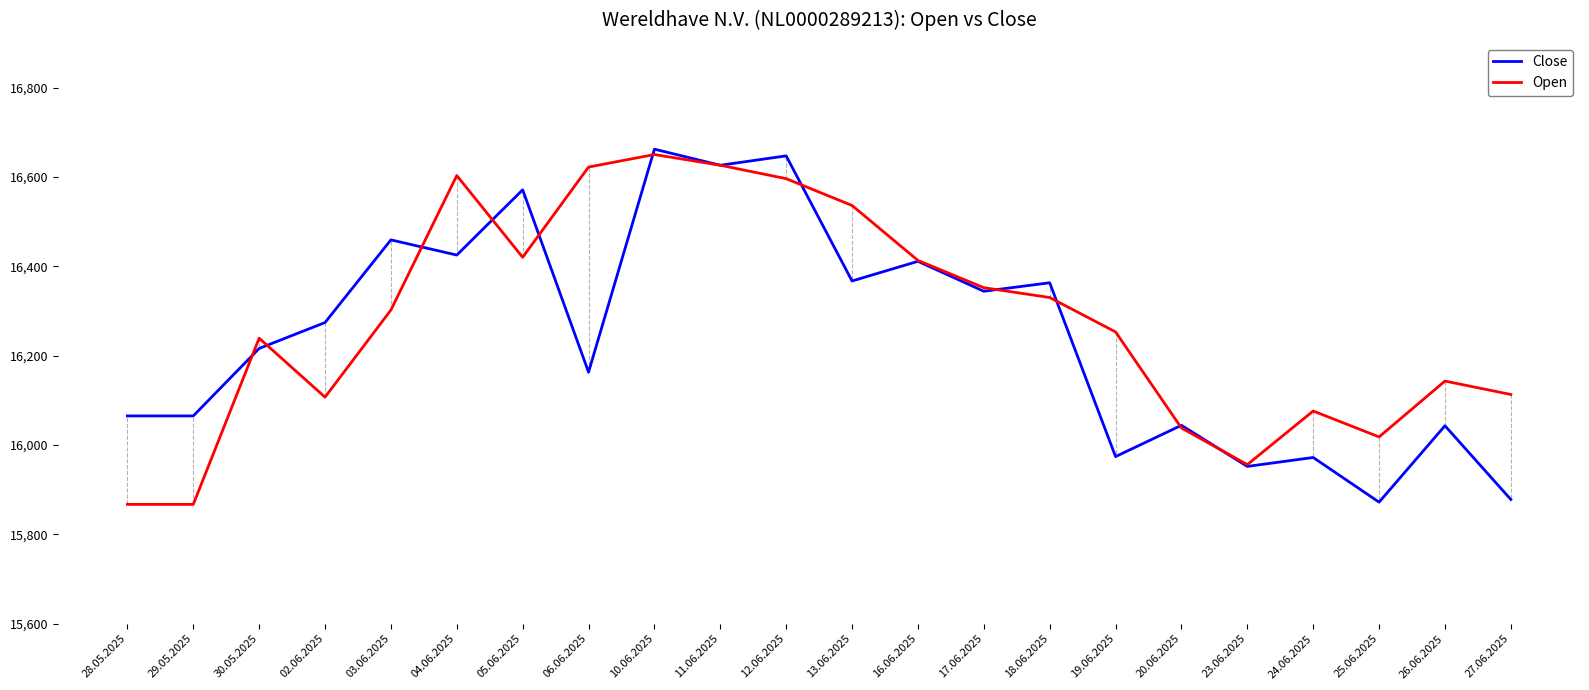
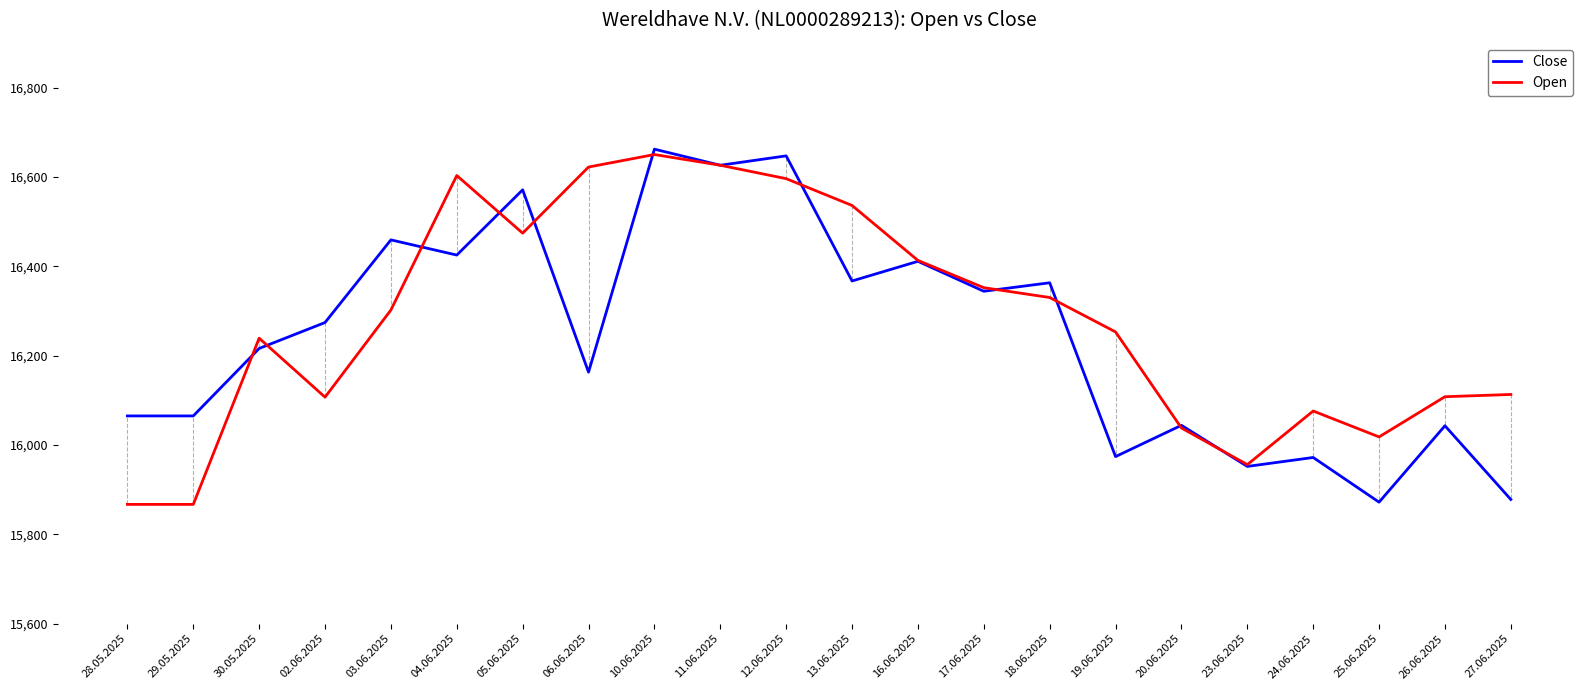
  {
    "Open": {
-     "05.06.2025": "16,420",
-     "26.06.2025": "16,140"
+     "05.06.2025": "16,470",
+     "26.06.2025": "16,110"
    }
  }
